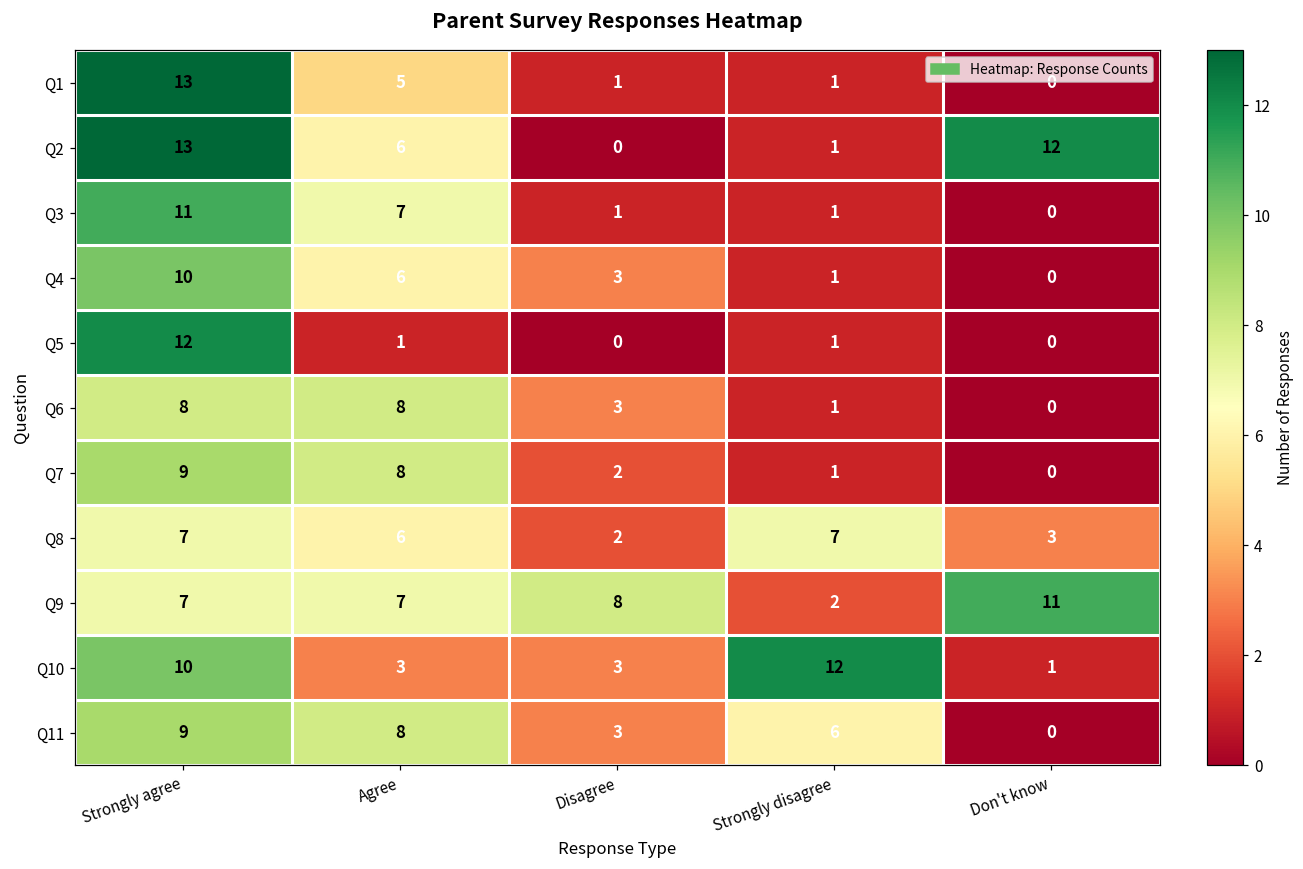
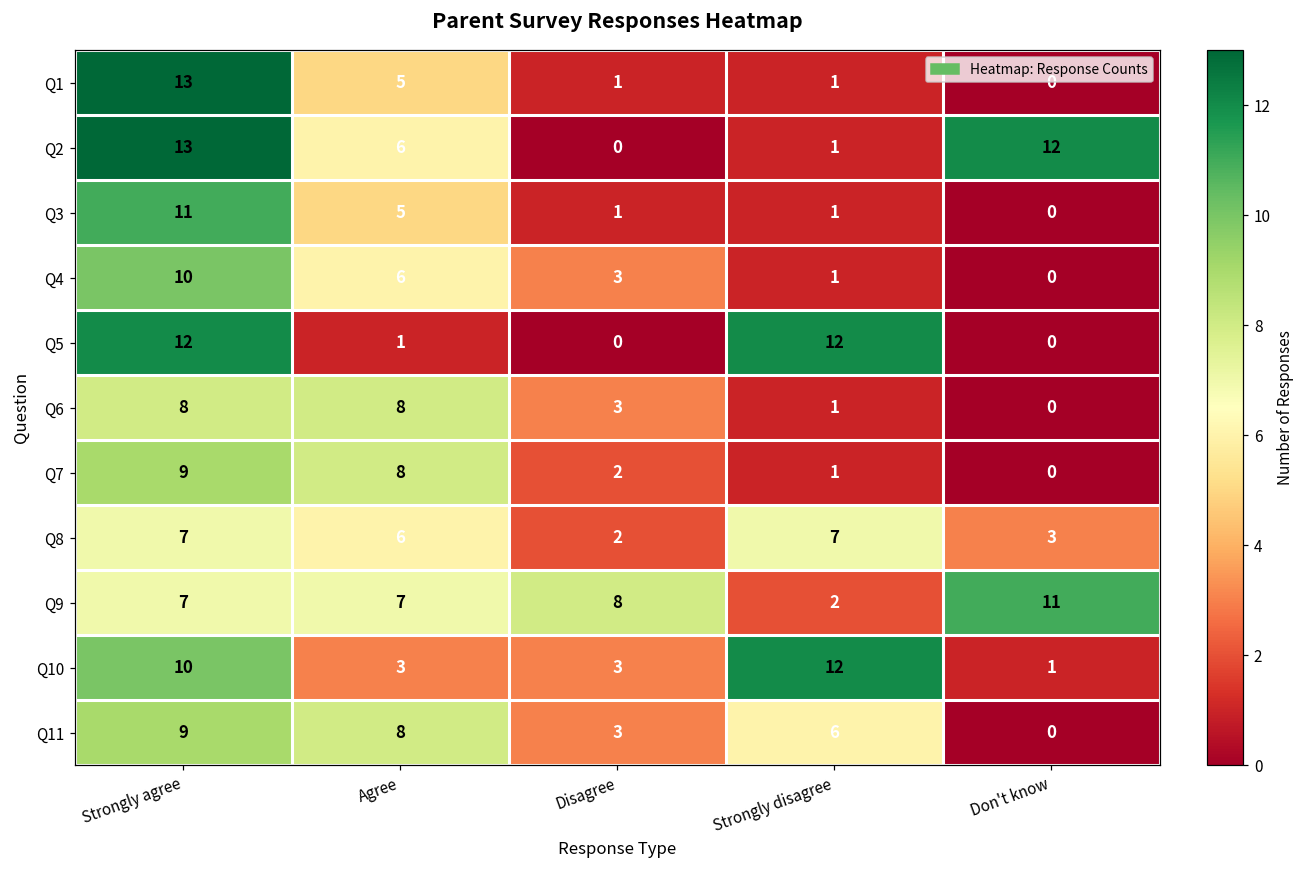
  {
    "Q1": {
      "Strongly agree": 13,
      "Agree": 5,
      "Disagree": 1,
      "Strongly disagree": 1
    },
    "Q2": {
      "Strongly agree": 13,
      "Agree": 6,
      "Disagree": 0,
      "Strongly disagree": 1,
      "Don't know": 12
    },
    "Q3": {
      "Strongly agree": 11,
-     "Agree": 7,
+     "Agree": 5,
      "Disagree": 1,
      "Strongly disagree": 1,
      "Don't know": 0
    },
    "Q4": {
      "Strongly agree": 10,
      "Agree": 6,
      "Disagree": 3,
      "Strongly disagree": 1,
      "Don't know": 0
    },
    "Q5": {
      "Strongly agree": 12,
      "Agree": 1,
      "Disagree": 0,
-     "Strongly disagree": 1,
+     "Strongly disagree": 12,
      "Don't know": 0
    },
    "Q6": {
      "Strongly agree": 8,
      "Agree": 8,
      "Disagree": 3,
      "Strongly disagree": 1,
      "Don't know": 0
    },
    "Q7": {
      "Strongly agree": 9,
      "Agree": 8,
      "Disagree": 2,
      "Strongly disagree": 1,
      "Don't know": 0
    },
    "Q8": {
      "Strongly agree": 7,
      "Agree": 6,
      "Disagree": 2,
      "Strongly disagree": 7,
      "Don't know": 3
    },
    "Q9": {
      "Strongly agree": 7,
      "Agree": 7,
      "Disagree": 8,
      "Strongly disagree": 2,
      "Don't know": 11
    },
    "Q10": {
      "Strongly agree": 10,
      "Agree": 3,
      "Disagree": 3,
      "Strongly disagree": 12,
      "Don't know": 1
    },
    "Q11": {
      "Strongly agree": 9,
      "Agree": 8,
      "Disagree": 3,
      "Strongly disagree": 6,
      "Don't know": 0
    }
  }
